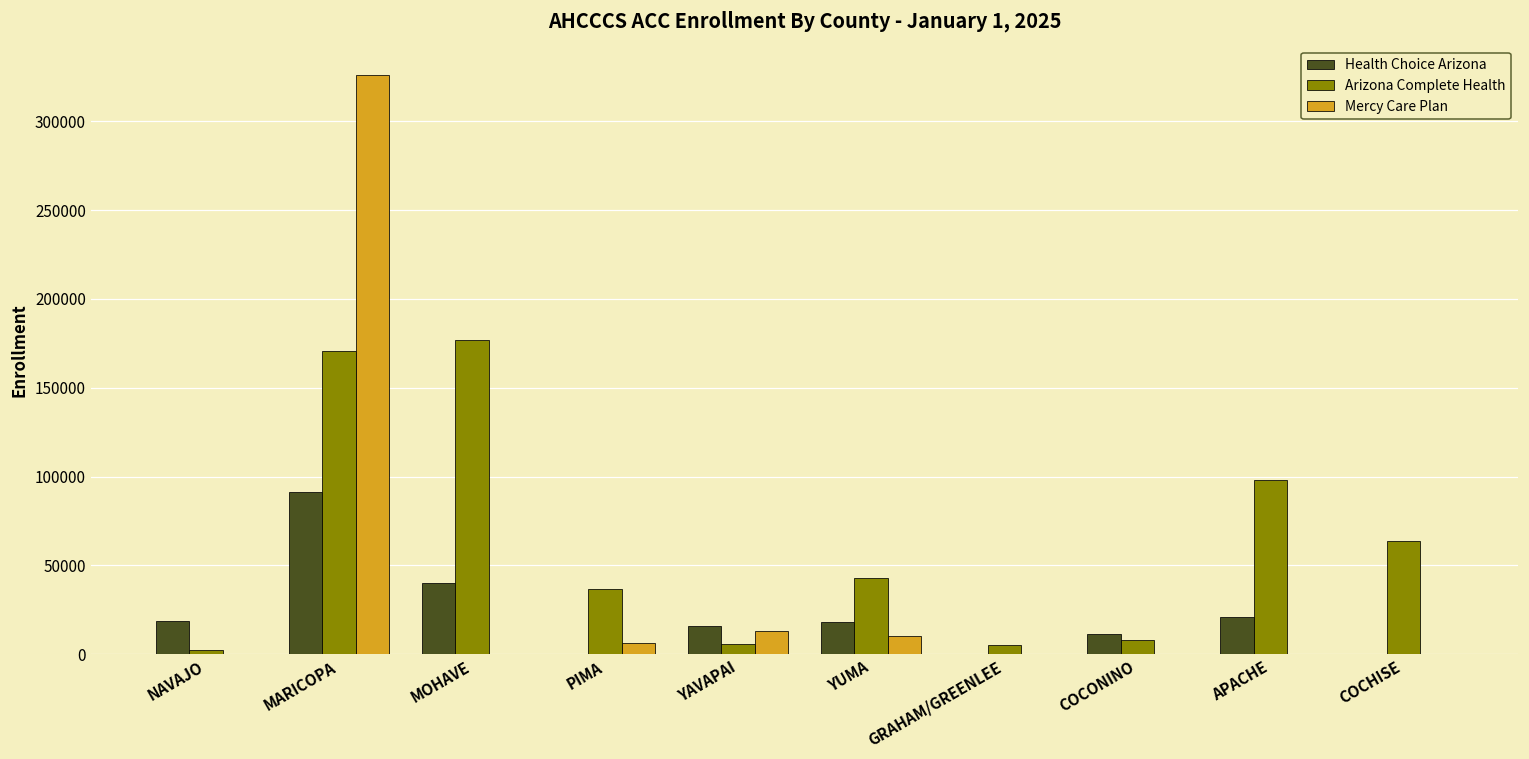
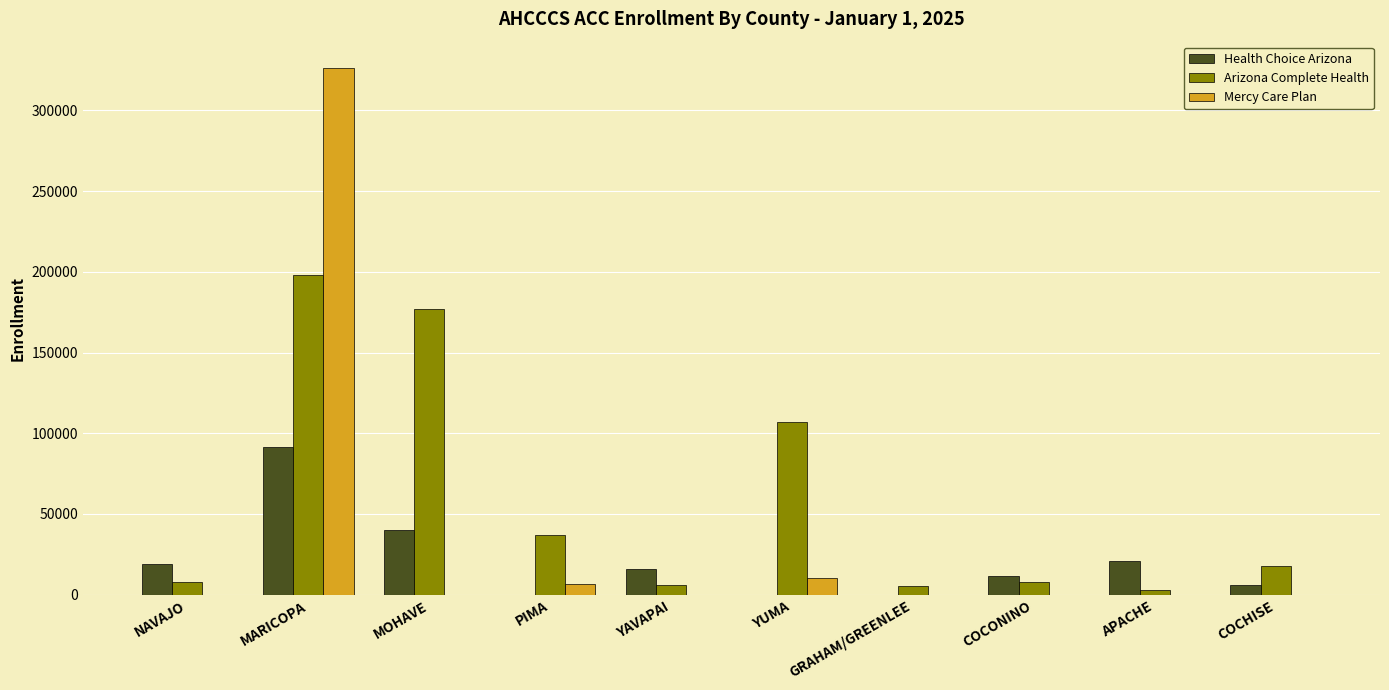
  {
    "Health Choice Arizona": {
      "NAVAJO": 19000,
      "MARICOPA": 91000,
      "MOHAVE": 40000,
      "PIMA": 0,
      "YAVAPAI": 16000,
-     "YUMA": 18000,
+     "YUMA": 0,
      "GRAHAM/GREENLEE": 0,
      "COCONINO": 11000,
      "APACHE": 21000,
-     "COCHISE": 0
+     "COCHISE": 6000
    },
    "Arizona Complete Health": {
-     "NAVAJO": 2000,
-     "MARICOPA": 170000,
+     "NAVAJO": 8000,
+     "MARICOPA": 198000,
      "MOHAVE": 177000,
      "PIMA": 37000,
      "YAVAPAI": 6000,
-     "YUMA": 43000,
+     "YUMA": 107000,
      "GRAHAM/GREENLEE": 5000,
      "COCONINO": 8000,
-     "APACHE": 98000,
-     "COCHISE": 64000
+     "APACHE": 3000,
+     "COCHISE": 18000
    },
    "Mercy Care Plan": {
      "NAVAJO": 0,
      "MARICOPA": 326000,
      "MOHAVE": 0,
      "PIMA": 6000,
-     "YAVAPAI": 13000,
+     "YAVAPAI": 0,
      "YUMA": 10000,
      "GRAHAM/GREENLEE": 0,
      "COCONINO": 0,
      "APACHE": 0,
      "COCHISE": 0
    }
  }
